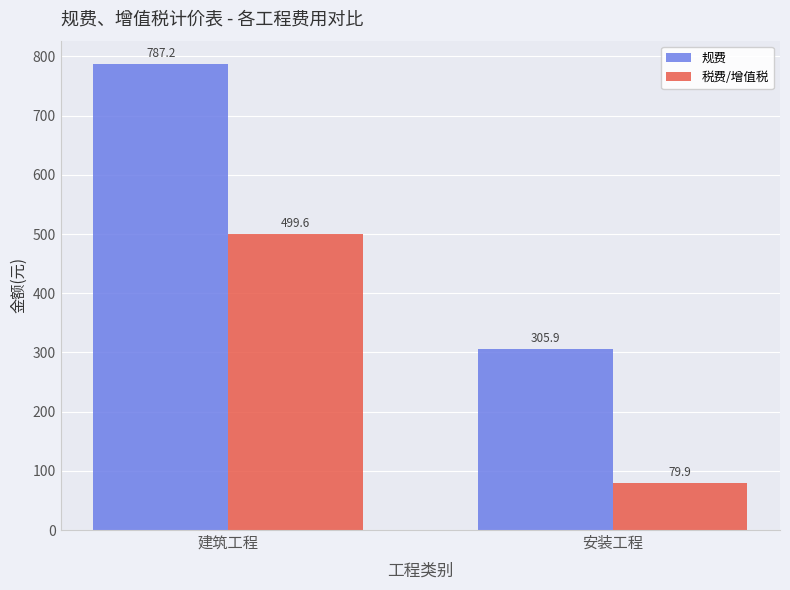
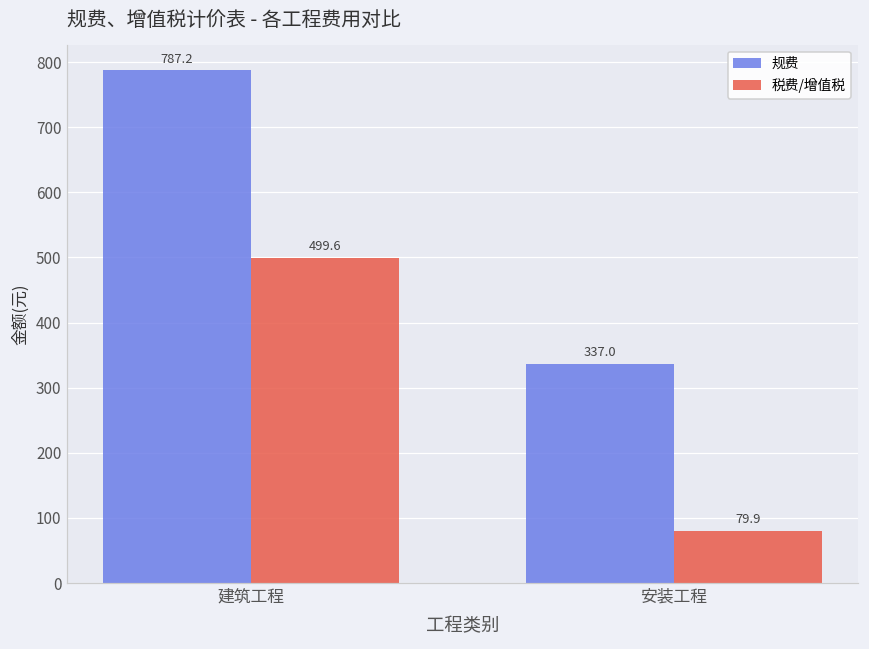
  {
    "规费": {
      "建筑工程": 787.2,
-     "安装工程": 305.9
+     "安装工程": 337.0
    },
    "税费/增值税": {
      "建筑工程": 499.6,
      "安装工程": 79.9
    }
  }
